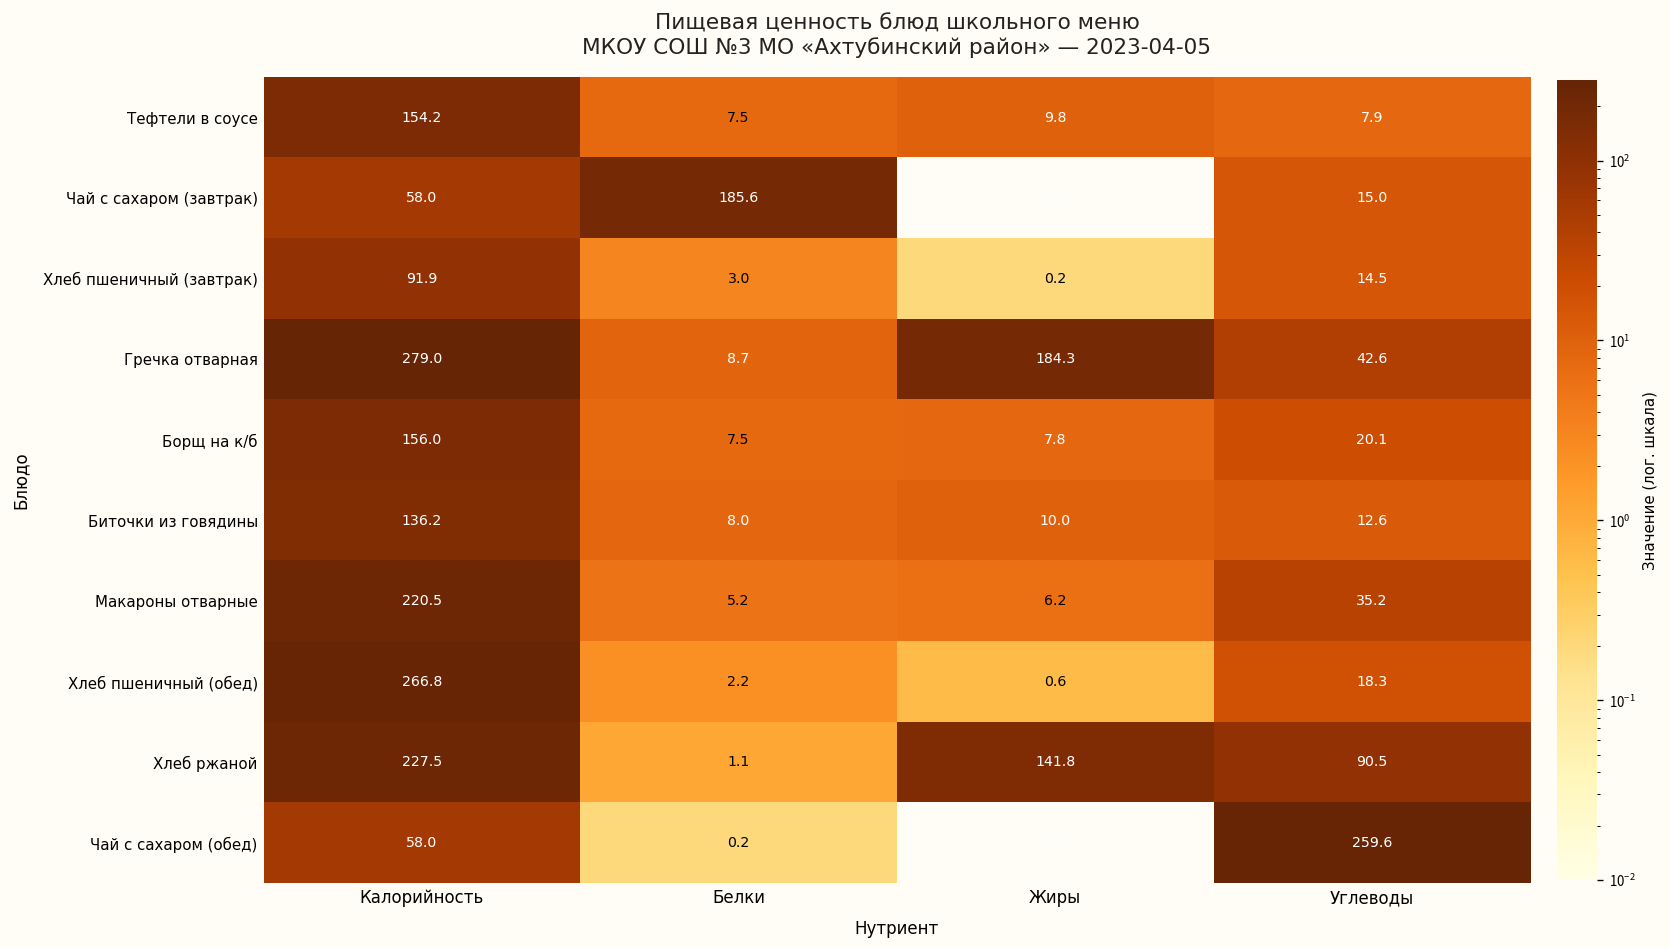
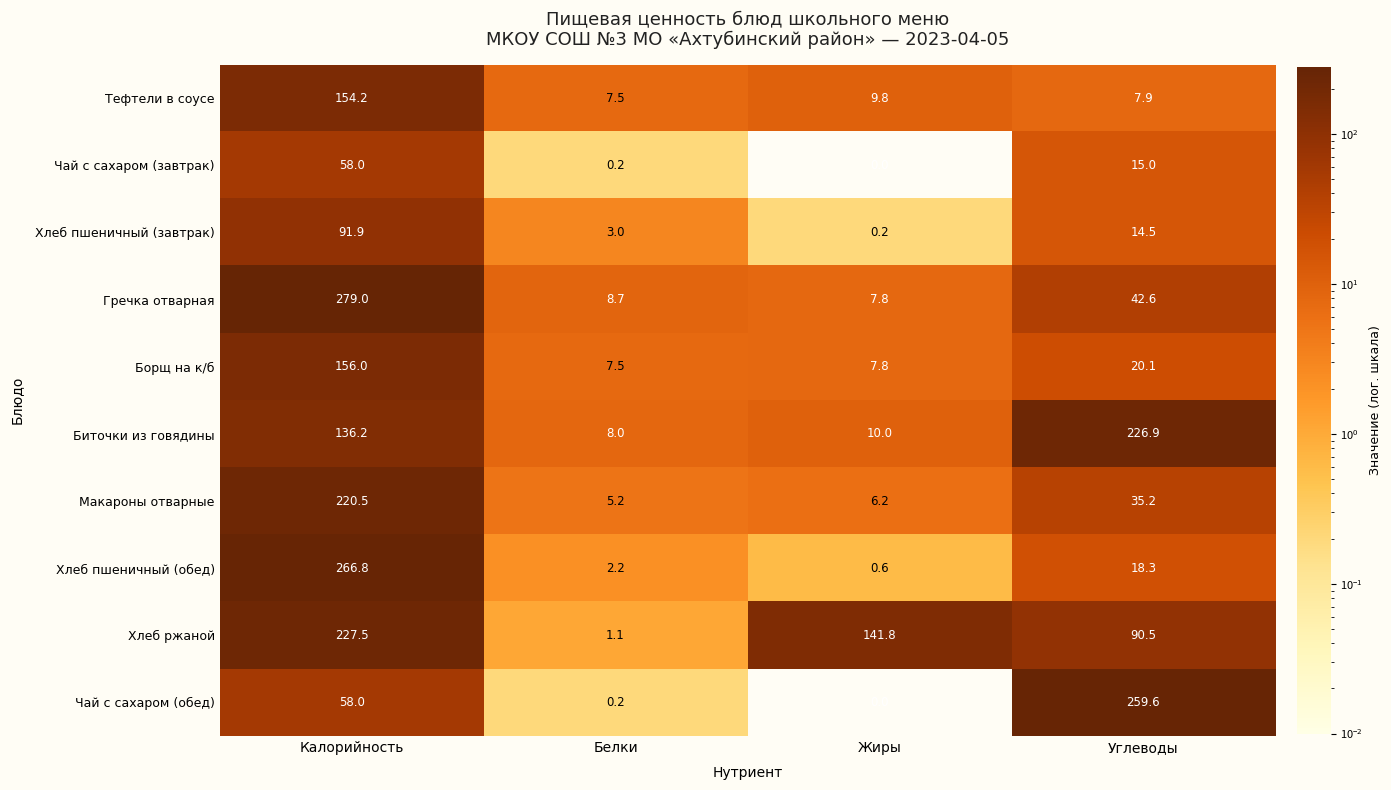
  {
    "Тефтели в соусе": {
      "Калорийность": 154.2,
      "Белки": 7.5,
      "Жиры": 9.8,
      "Углеводы": 7.9
    },
    "Чай с сахаром (завтрак)": {
      "Калорийность": 58.0,
-     "Белки": 185.6,
+     "Белки": 0.2,
      "Углеводы": 15.0
    },
    "Хлеб пшеничный (завтрак)": {
      "Калорийность": 91.9,
      "Белки": 3.0,
      "Жиры": 0.2,
      "Углеводы": 14.5
    },
    "Гречка отварная": {
      "Калорийность": 279.0,
      "Белки": 8.7,
-     "Жиры": 184.3,
+     "Жиры": 7.8,
      "Углеводы": 42.6
    },
    "Борщ на к/б": {
      "Калорийность": 156.0,
      "Белки": 7.5,
      "Жиры": 7.8,
      "Углеводы": 20.1
    },
    "Биточки из говядины": {
      "Калорийность": 136.2,
      "Белки": 8.0,
      "Жиры": 10.0,
-     "Углеводы": 12.6
+     "Углеводы": 226.9
    },
    "Макароны отварные": {
      "Калорийность": 220.5,
      "Белки": 5.2,
      "Жиры": 6.2,
      "Углеводы": 35.2
    },
    "Хлеб пшеничный (обед)": {
      "Калорийность": 266.8,
      "Белки": 2.2,
      "Жиры": 0.6,
      "Углеводы": 18.3
    },
    "Хлеб ржаной": {
      "Калорийность": 227.5,
      "Белки": 1.1,
      "Жиры": 141.8,
      "Углеводы": 90.5
    },
    "Чай с сахаром (обед)": {
      "Калорийность": 58.0,
      "Белки": 0.2,
      "Углеводы": 259.6
    }
  }
